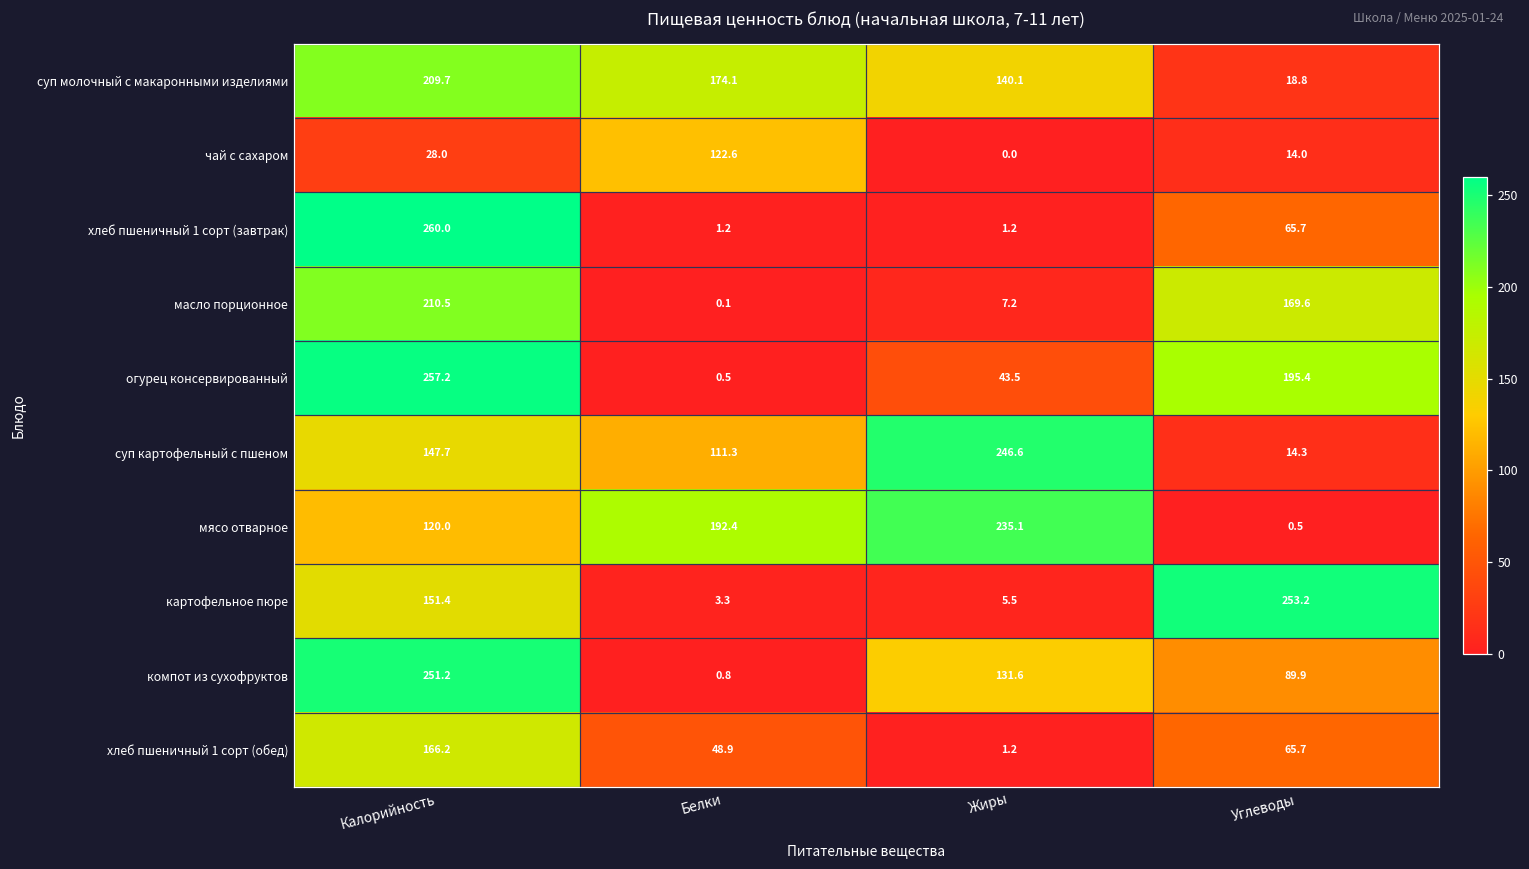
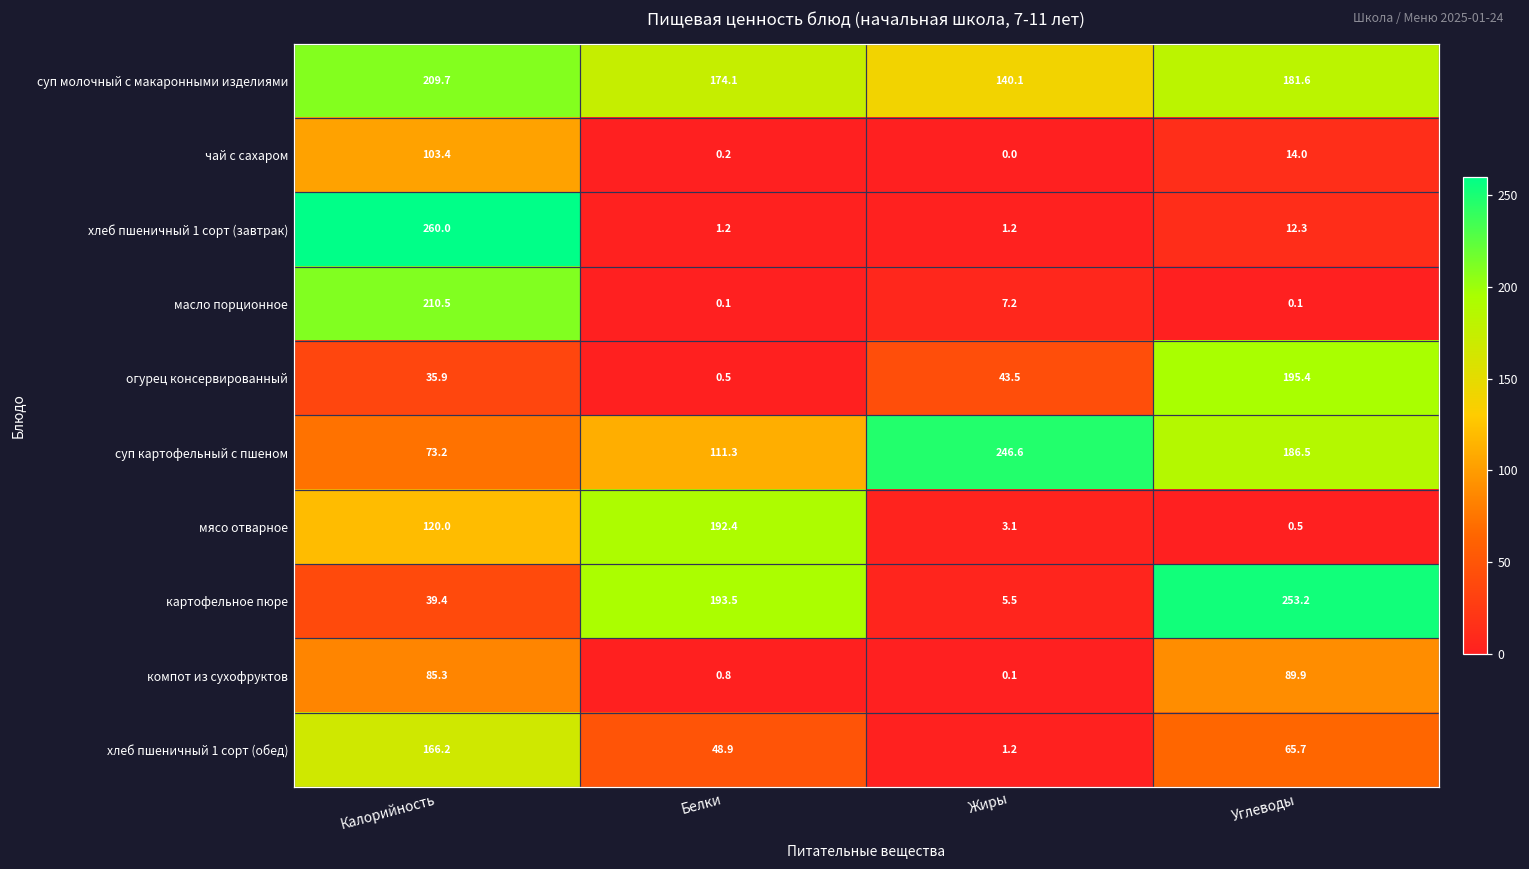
  {
    "суп молочный с макаронными изделиями": {
      "Калорийность": 209.7,
      "Белки": 174.1,
      "Жиры": 140.1,
-     "Углеводы": 18.8
+     "Углеводы": 181.6
    },
    "чай с сахаром": {
-     "Калорийность": 28.0,
-     "Белки": 122.6,
+     "Калорийность": 103.4,
+     "Белки": 0.2,
      "Жиры": 0.0,
      "Углеводы": 14.0
    },
    "хлеб пшеничный 1 сорт (завтрак)": {
      "Калорийность": 260.0,
      "Белки": 1.2,
      "Жиры": 1.2,
-     "Углеводы": 65.7
+     "Углеводы": 12.3
    },
    "масло порционное": {
      "Калорийность": 210.5,
      "Белки": 0.1,
      "Жиры": 7.2,
-     "Углеводы": 169.6
+     "Углеводы": 0.1
    },
    "огурец консервированный": {
-     "Калорийность": 257.2,
+     "Калорийность": 35.9,
      "Белки": 0.5,
      "Жиры": 43.5,
      "Углеводы": 195.4
    },
    "суп картофельный с пшеном": {
-     "Калорийность": 147.7,
+     "Калорийность": 73.2,
      "Белки": 111.3,
      "Жиры": 246.6,
-     "Углеводы": 14.3
+     "Углеводы": 186.5
    },
    "мясо отварное": {
      "Калорийность": 120.0,
      "Белки": 192.4,
-     "Жиры": 235.1,
+     "Жиры": 3.1,
      "Углеводы": 0.5
    },
    "картофельное пюре": {
-     "Калорийность": 151.4,
-     "Белки": 3.3,
+     "Калорийность": 39.4,
+     "Белки": 193.5,
      "Жиры": 5.5,
      "Углеводы": 253.2
    },
    "компот из сухофруктов": {
-     "Калорийность": 251.2,
+     "Калорийность": 85.3,
      "Белки": 0.8,
-     "Жиры": 131.6,
+     "Жиры": 0.1,
      "Углеводы": 89.9
    },
    "хлеб пшеничный 1 сорт (обед)": {
      "Калорийность": 166.2,
      "Белки": 48.9,
      "Жиры": 1.2,
      "Углеводы": 65.7
    }
  }
